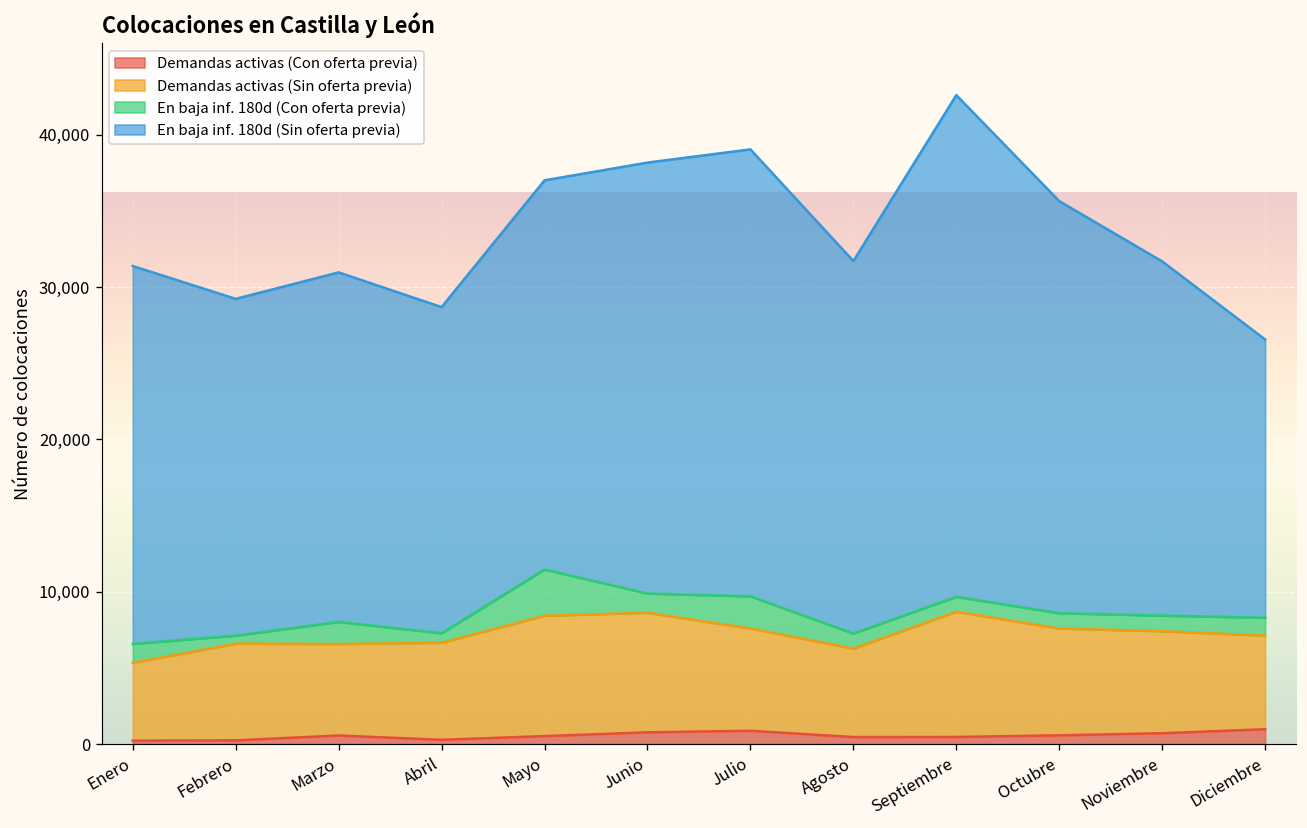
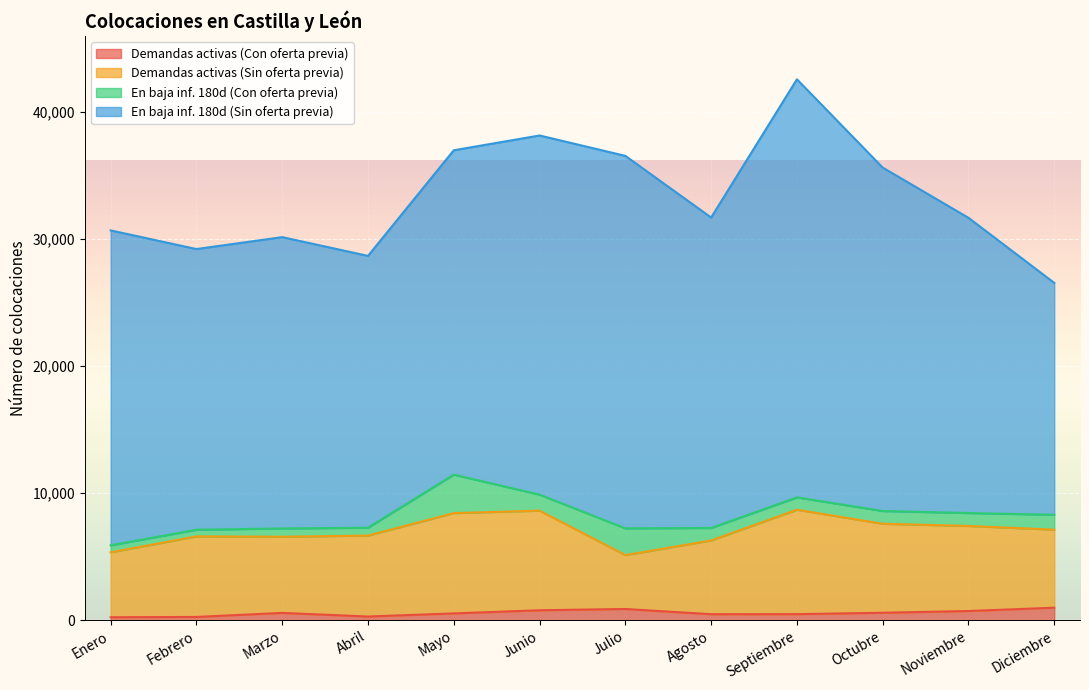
  {
    "Demandas activas (Con oferta previa)": {
      "Enero": "200",
      "Febrero": "300",
      "Marzo": "600",
      "Abril": "300",
      "Mayo": "500",
      "Junio": "800",
      "Julio": "900",
      "Agosto": "500",
      "Septiembre": "500",
      "Octubre": "600",
      "Noviembre": "700",
      "Diciembre": "1,000"
    },
    "Demandas activas (Sin oferta previa)": {
      "Enero": "5,100",
      "Febrero": "6,300",
      "Marzo": "6,000",
      "Abril": "6,400",
      "Mayo": "7,900",
      "Junio": "7,800",
-     "Julio": "6,700",
+     "Julio": "4,200",
      "Agosto": "5,800",
      "Septiembre": "8,200",
      "Octubre": "7,000",
      "Noviembre": "6,700",
      "Diciembre": "6,100"
    },
    "En baja inf. 180d (Con oferta previa)": {
-     "Enero": "1,200",
+     "Enero": "600",
      "Febrero": "500",
-     "Marzo": "1,400",
+     "Marzo": "700",
      "Abril": "600",
      "Mayo": "3,000",
      "Junio": "1,300",
      "Julio": "2,100",
      "Agosto": "1,000",
      "Septiembre": "1,000",
      "Octubre": "1,000",
      "Noviembre": "1,000",
      "Diciembre": "1,200"
    },
    "En baja inf. 180d (Sin oferta previa)": {
      "Enero": "24,800",
      "Febrero": "22,100",
      "Marzo": "22,900",
      "Abril": "21,400",
      "Mayo": "25,500",
      "Junio": "28,300",
      "Julio": "29,300",
      "Agosto": "24,400",
      "Septiembre": "32,900",
      "Octubre": "27,000",
      "Noviembre": "23,200",
      "Diciembre": "18,300"
    }
  }
